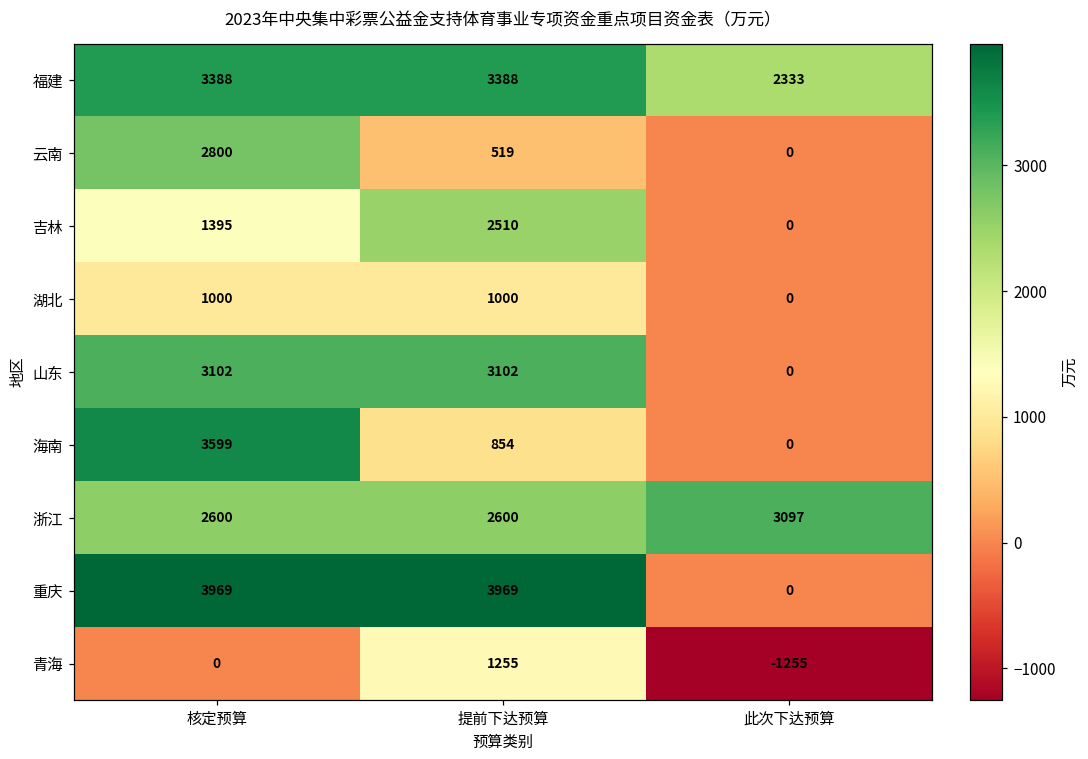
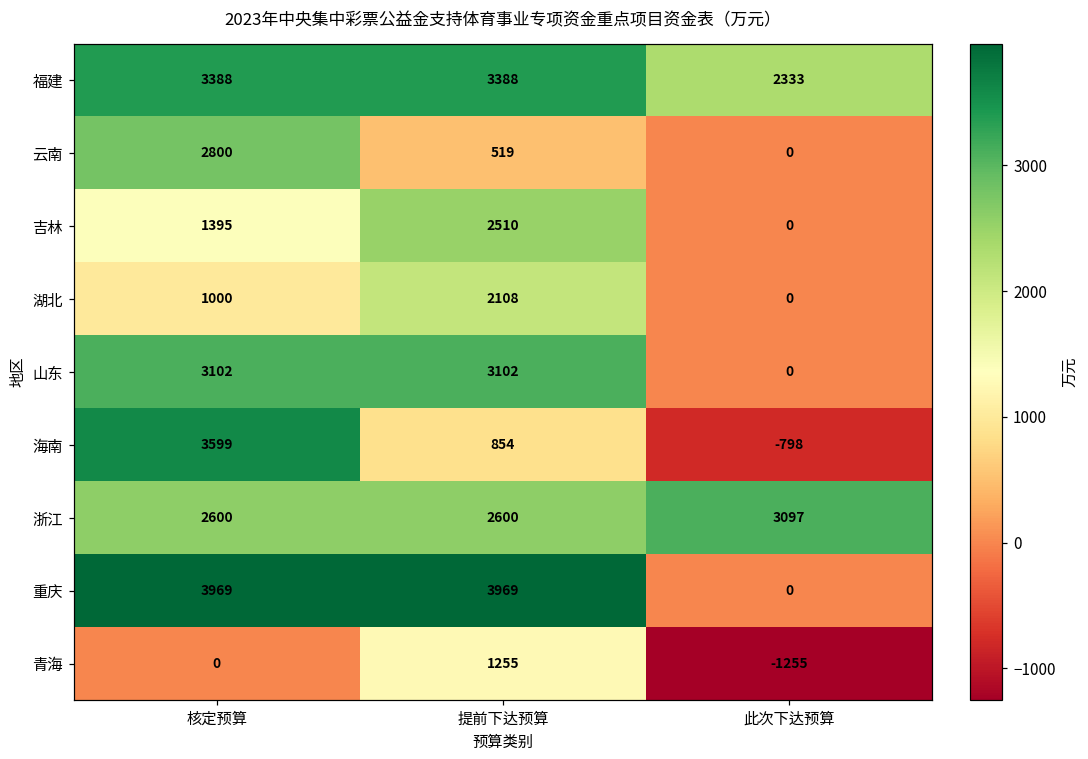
  {
    "福建": {
      "核定预算": 3388,
      "提前下达预算": 3388,
      "此次下达预算": 2333
    },
    "云南": {
      "核定预算": 2800,
      "提前下达预算": 519,
      "此次下达预算": 0
    },
    "吉林": {
      "核定预算": 1395,
      "提前下达预算": 2510,
      "此次下达预算": 0
    },
    "湖北": {
      "核定预算": 1000,
-     "提前下达预算": 1000,
+     "提前下达预算": 2108,
      "此次下达预算": 0
    },
    "山东": {
      "核定预算": 3102,
      "提前下达预算": 3102,
      "此次下达预算": 0
    },
    "海南": {
      "核定预算": 3599,
      "提前下达预算": 854,
-     "此次下达预算": 0
+     "此次下达预算": -798
    },
    "浙江": {
      "核定预算": 2600,
      "提前下达预算": 2600,
      "此次下达预算": 3097
    },
    "重庆": {
      "核定预算": 3969,
      "提前下达预算": 3969,
      "此次下达预算": 0
    },
    "青海": {
      "核定预算": 0,
      "提前下达预算": 1255,
      "此次下达预算": -1255
    }
  }
